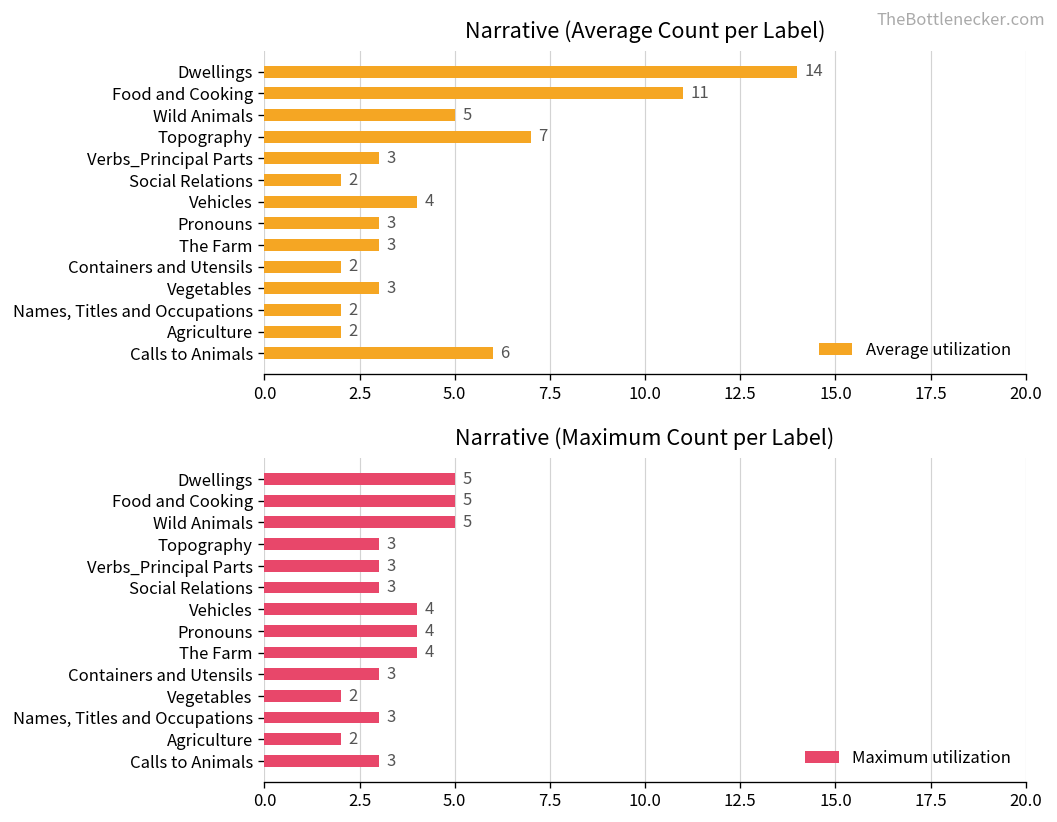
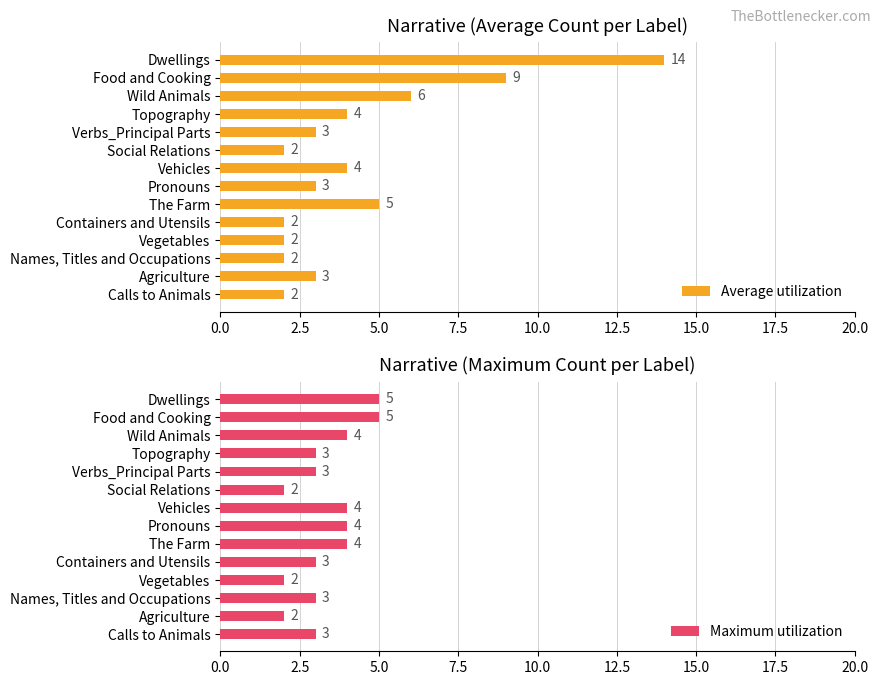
  {
    "Narrative (Average Count per Label)": {
      "Dwellings": 14,
-     "Food and Cooking": 11,
-     "Wild Animals": 5,
-     "Topography": 7,
+     "Food and Cooking": 9,
+     "Wild Animals": 6,
+     "Topography": 4,
      "Verbs_Principal Parts": 3,
      "Social Relations": 2,
      "Vehicles": 4,
      "Pronouns": 3,
-     "The Farm": 3,
+     "The Farm": 5,
      "Containers and Utensils": 2,
-     "Vegetables": 3,
+     "Vegetables": 2,
      "Names, Titles and Occupations": 2,
-     "Agriculture": 2,
-     "Calls to Animals": 6
+     "Agriculture": 3,
+     "Calls to Animals": 2
    },
    "Narrative (Maximum Count per Label)": {
      "Dwellings": 5,
      "Food and Cooking": 5,
-     "Wild Animals": 5,
+     "Wild Animals": 4,
      "Topography": 3,
      "Verbs_Principal Parts": 3,
-     "Social Relations": 3,
+     "Social Relations": 2,
      "Vehicles": 4,
      "Pronouns": 4,
      "The Farm": 4,
      "Containers and Utensils": 3,
      "Vegetables": 2,
      "Names, Titles and Occupations": 3,
      "Agriculture": 2,
      "Calls to Animals": 3
    }
  }
